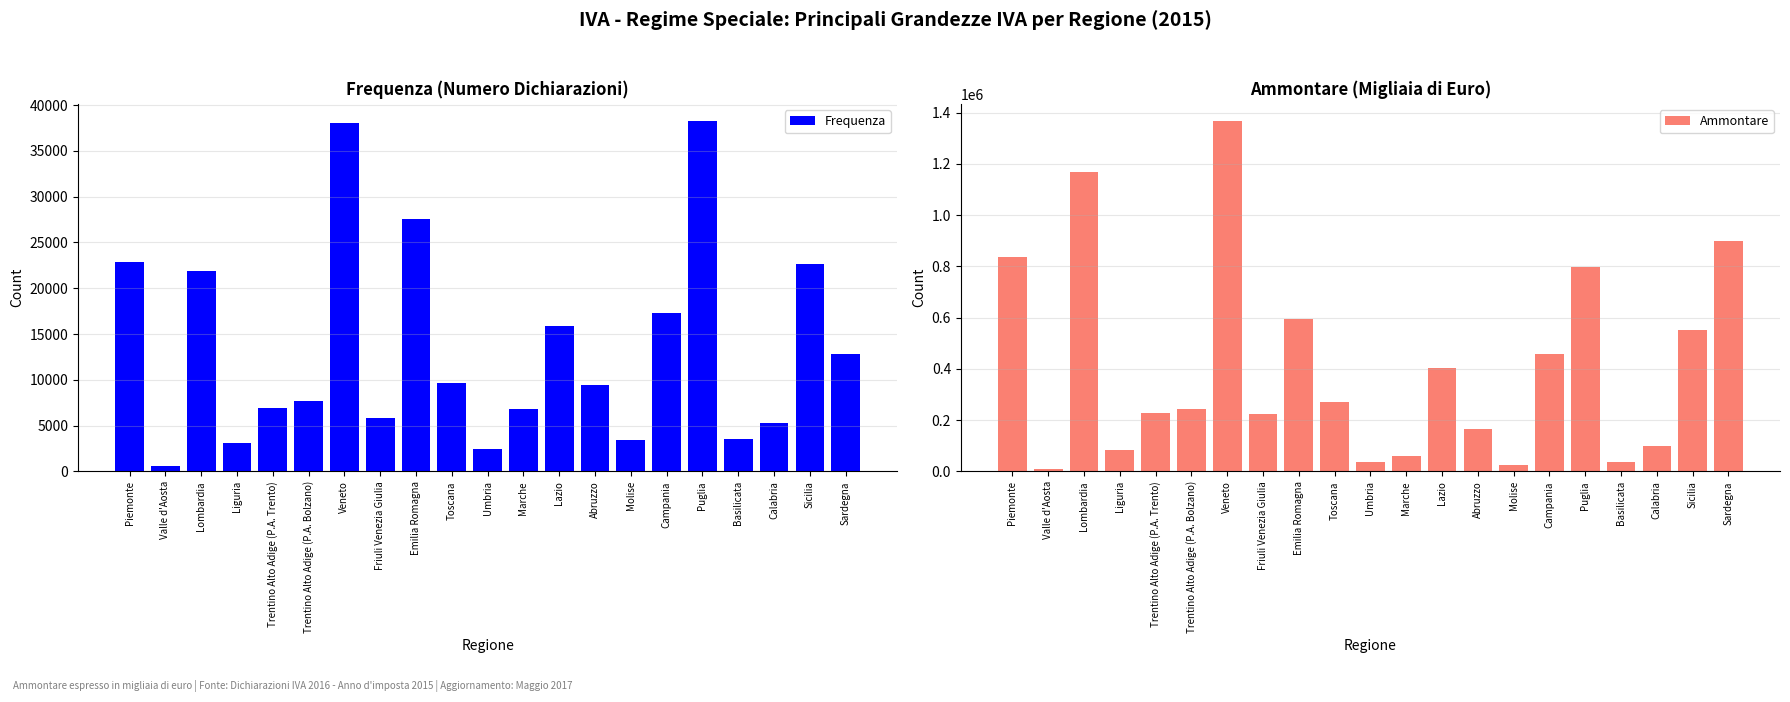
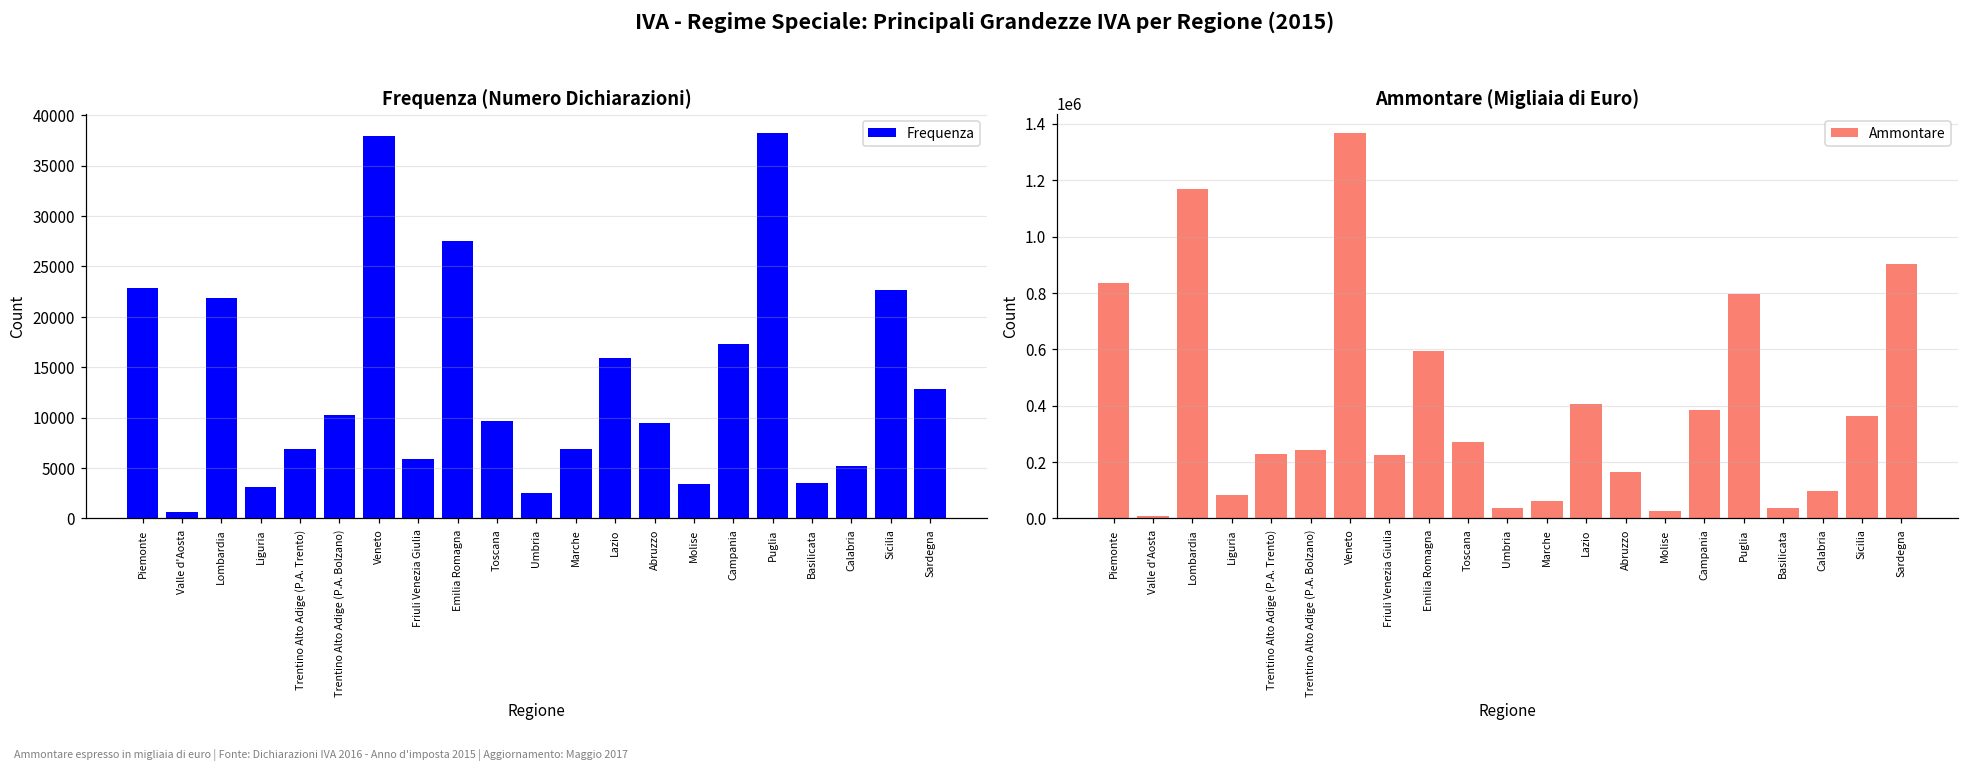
  {
    "Frequenza (Numero Dichiarazioni)": {
      "Piemonte": 23000,
      "Valle d'Aosta": 1000,
      "Lombardia": 22000,
      "Liguria": 3000,
      "Trentino Alto Adige (P.A. Trento)": 7000,
-     "Trentino Alto Adige (P.A. Bolzano)": 8000,
+     "Trentino Alto Adige (P.A. Bolzano)": 10000,
      "Veneto": 38000,
      "Friuli Venezia Giulia": 6000,
      "Emilia Romagna": 28000,
      "Toscana": 10000,
      "Umbria": 2000,
      "Marche": 7000,
      "Lazio": 16000,
      "Abruzzo": 9000,
      "Molise": 3000,
      "Campania": 17000,
      "Puglia": 38000,
      "Basilicata": 4000,
      "Calabria": 5000,
      "Sicilia": 23000,
      "Sardegna": 13000
    },
    "Ammontare (Migliaia di Euro)": {
      "Piemonte": 840000,
      "Lombardia": 1170000,
      "Liguria": 80000,
      "Trentino Alto Adige (P.A. Trento)": 230000,
      "Trentino Alto Adige (P.A. Bolzano)": 240000,
      "Veneto": 1370000,
      "Friuli Venezia Giulia": 220000,
      "Emilia Romagna": 590000,
      "Toscana": 270000,
      "Umbria": 40000,
      "Marche": 60000,
      "Lazio": 400000,
      "Abruzzo": 160000,
      "Molise": 30000,
-     "Campania": 460000,
+     "Campania": 380000,
      "Puglia": 800000,
      "Basilicata": 40000,
      "Calabria": 100000,
-     "Sicilia": 550000,
+     "Sicilia": 360000,
      "Sardegna": 900000
    }
  }
